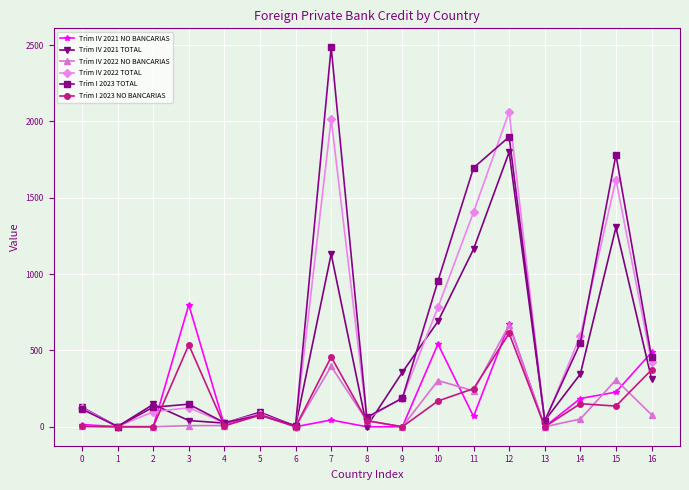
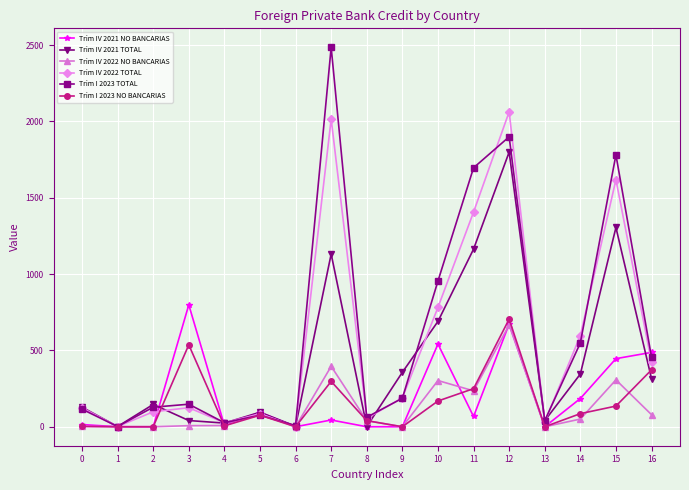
  {
    "Trim IV 2021 NO BANCARIAS": {
      "3": 800,
      "7": 40,
      "10": 540,
      "11": 70,
      "14": 180,
-     "15": 230,
+     "15": 450,
      "16": 490
    },
    "Trim I 2023 NO BANCARIAS": {
      "3": 540,
-     "7": 460,
+     "7": 300,
      "10": 170,
-     "12": 610,
-     "14": 150,
+     "12": 700,
+     "14": 90,
      "15": 140,
      "16": 370
    }
  }
